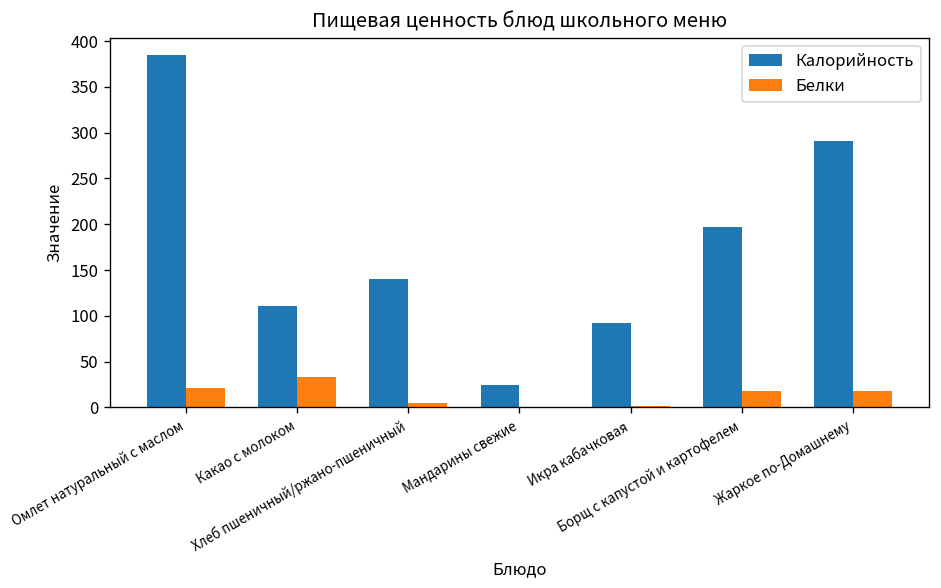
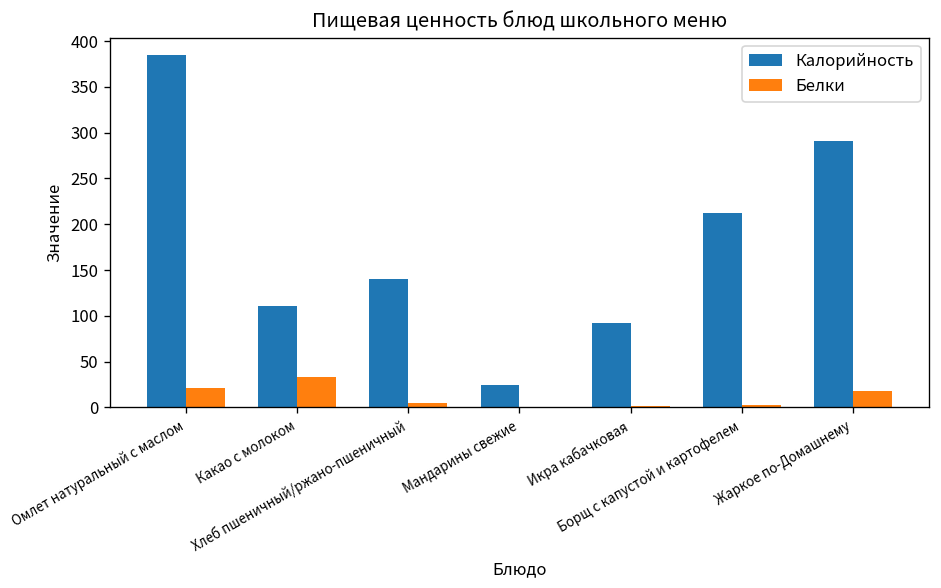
  {
    "Калорийность": {
      "Омлет натуральный с маслом": 380,
      "Какао с молоком": 110,
      "Хлеб пшеничный/ржано-пшеничный": 140,
      "Мандарины свежие": 20,
      "Икра кабачковая": 90,
-     "Борщ с капустой и картофелем": 200,
+     "Борщ с капустой и картофелем": 210,
      "Жаркое по-Домашнему": 290
    },
    "Белки": {
      "Омлет натуральный с маслом": 20,
      "Какао с молоком": 30,
      "Хлеб пшеничный/ржано-пшеничный": 0,
-     "Борщ с капустой и картофелем": 20,
+     "Борщ с капустой и картофелем": 0,
      "Жаркое по-Домашнему": 20
    }
  }
